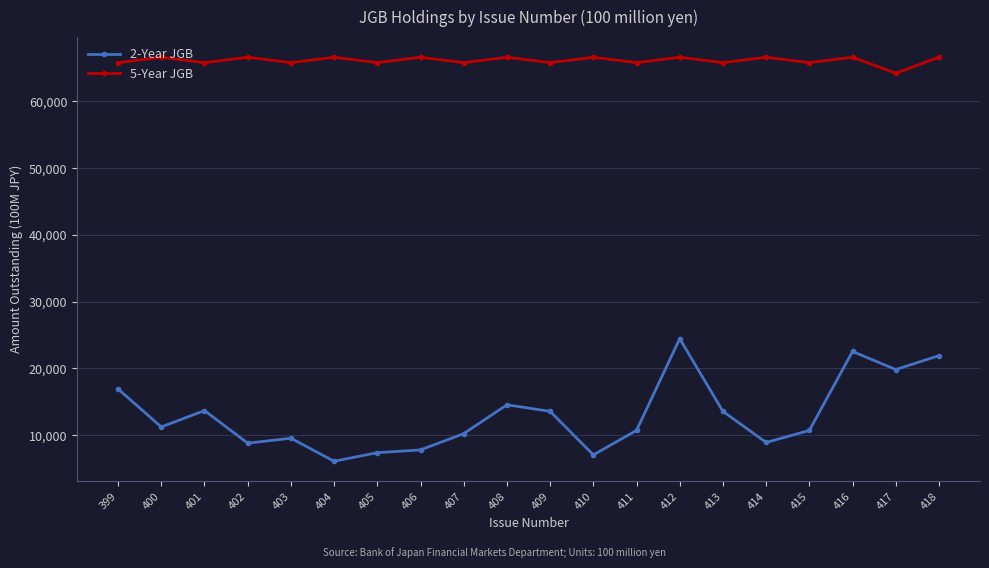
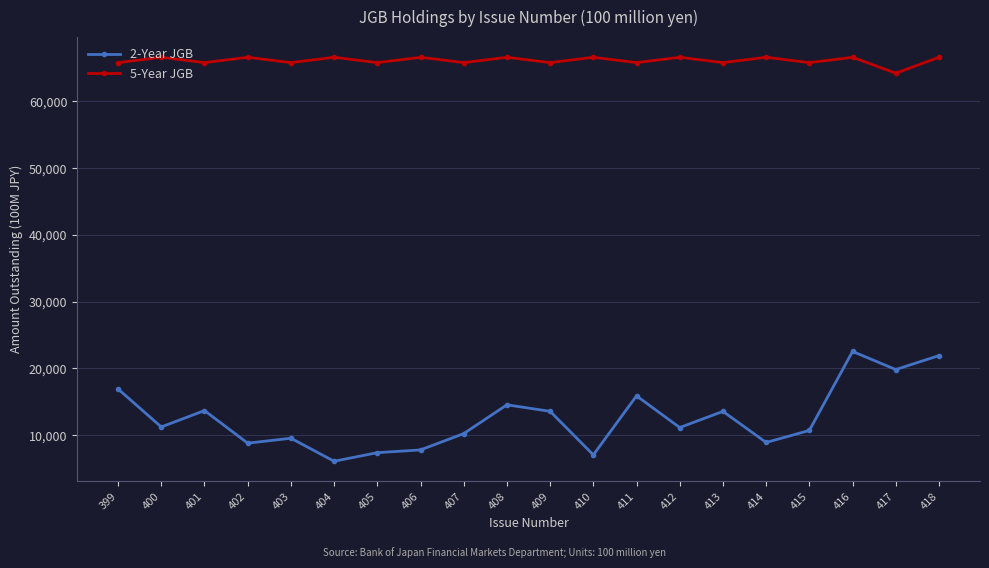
  {
    "2-Year JGB": {
      "399": "17,000",
      "400": "11,000",
      "401": "14,000",
      "402": "9,000",
      "403": "10,000",
      "404": "6,000",
      "405": "7,000",
      "406": "8,000",
      "407": "10,000",
      "408": "15,000",
      "409": "14,000",
      "410": "7,000",
-     "411": "11,000",
-     "412": "24,000",
+     "411": "16,000",
+     "412": "11,000",
      "413": "14,000",
      "414": "9,000",
      "415": "11,000",
      "416": "23,000",
      "417": "20,000",
      "418": "22,000"
    },
    "5-Year JGB": {
      "399": "66,000",
      "400": "67,000",
      "401": "66,000",
      "402": "67,000",
      "403": "66,000",
      "404": "67,000",
      "405": "66,000",
      "406": "67,000",
      "407": "66,000",
      "408": "67,000",
      "409": "66,000",
      "410": "67,000",
      "411": "66,000",
      "412": "67,000",
      "413": "66,000",
      "414": "67,000",
      "415": "66,000",
      "416": "67,000",
      "417": "64,000",
      "418": "67,000"
    }
  }
